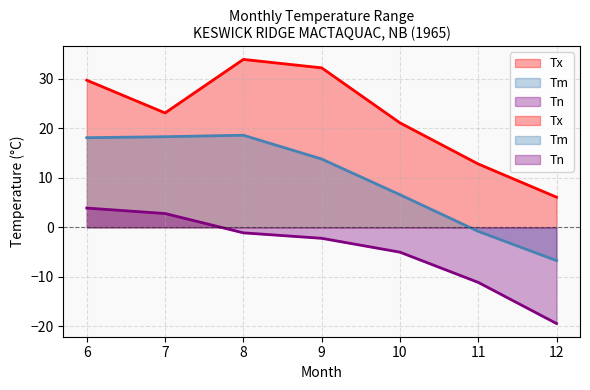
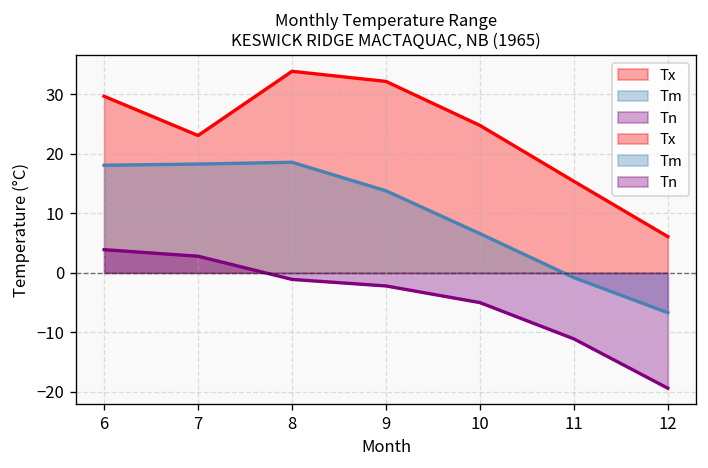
  {
    "Tx": {
      "6": 30,
      "7": 23,
      "8": 34,
      "9": 32,
-     "10": 21,
-     "11": 13,
+     "10": 25,
+     "11": 15,
      "12": 6
    }
  }
